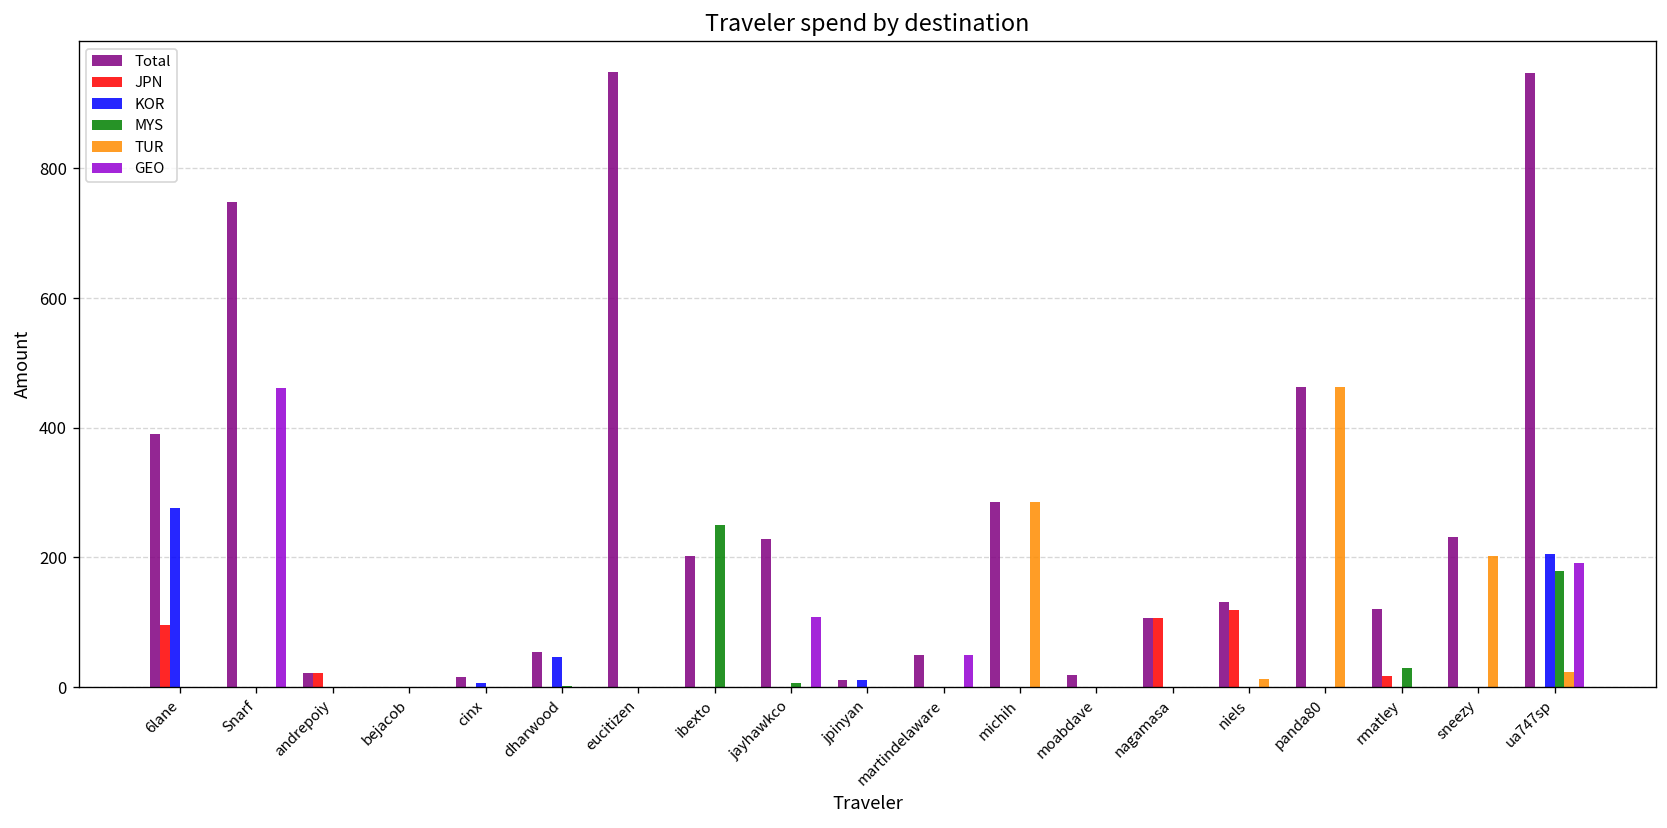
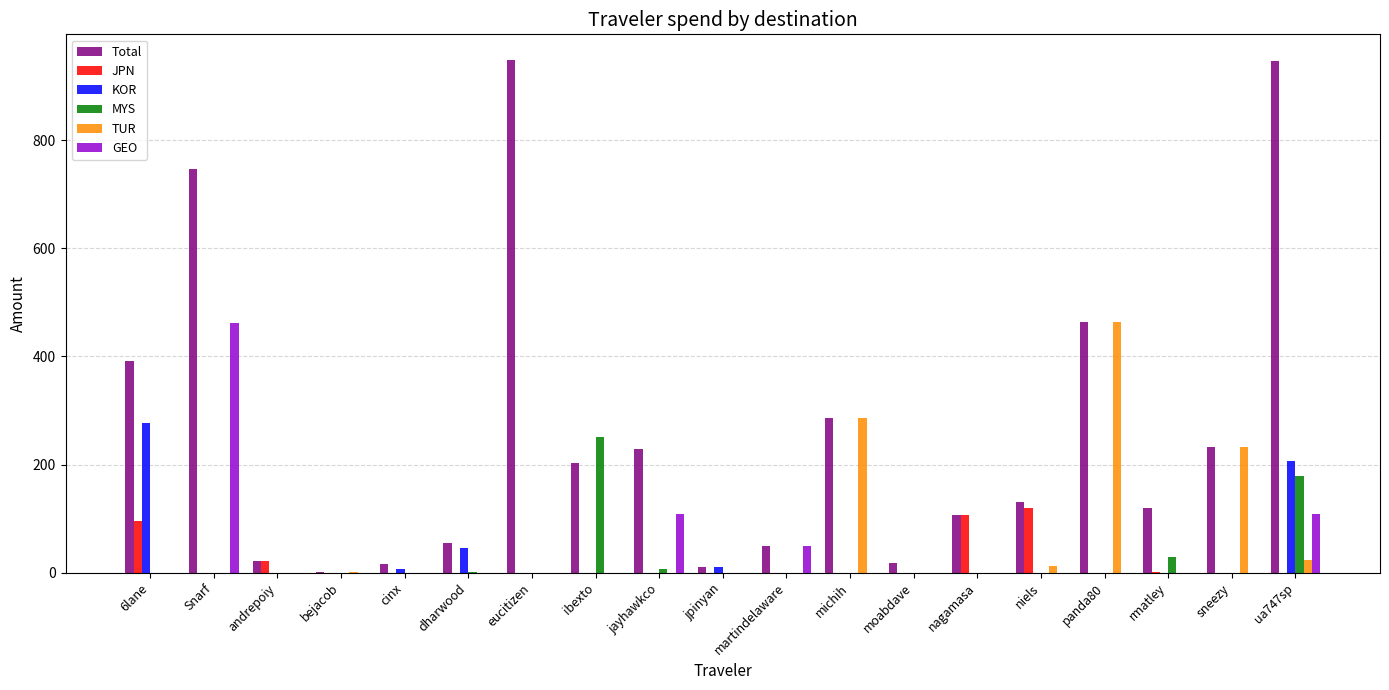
  {
    "Total": {
      "6lane": 390,
      "Snarf": 750,
      "andrepoiy": 20,
      "cinx": 20,
      "dharwood": 50,
      "eucitizen": 950,
      "ibexto": 200,
      "jayhawkco": 230,
      "jpinyan": 10,
      "martindelaware": 50,
      "michih": 290,
      "moabdave": 20,
      "nagamasa": 110,
      "niels": 130,
      "panda80": 460,
      "rmatley": 120,
      "sneezy": 230,
      "ua747sp": 950
    },
    "JPN": {
      "6lane": 100,
      "Snarf": 0,
      "andrepoiy": 20,
      "bejacob": 0,
      "cinx": 0,
      "dharwood": 0,
      "eucitizen": 0,
      "ibexto": 0,
      "jayhawkco": 0,
      "jpinyan": 0,
      "martindelaware": 0,
      "michih": 0,
      "moabdave": 0,
      "nagamasa": 110,
      "niels": 120,
      "panda80": 0,
-     "rmatley": 20,
+     "rmatley": 0,
      "sneezy": 0,
      "ua747sp": 0
    },
    "KOR": {
      "6lane": 280,
      "Snarf": 0,
      "andrepoiy": 0,
      "bejacob": 0,
      "cinx": 10,
      "dharwood": 50,
      "eucitizen": 0,
      "ibexto": 0,
      "jayhawkco": 0,
      "jpinyan": 10,
      "martindelaware": 0,
      "michih": 0,
      "moabdave": 0,
      "nagamasa": 0,
      "niels": 0,
      "panda80": 0,
      "rmatley": 0,
      "sneezy": 0,
      "ua747sp": 210
    },
    "MYS": {
      "6lane": 0,
      "Snarf": 0,
      "andrepoiy": 0,
      "bejacob": 0,
      "cinx": 0,
      "eucitizen": 0,
      "ibexto": 250,
      "jayhawkco": 10,
      "jpinyan": 0,
      "martindelaware": 0,
      "michih": 0,
      "moabdave": 0,
      "nagamasa": 0,
      "niels": 0,
      "panda80": 0,
      "rmatley": 30,
      "sneezy": 0,
      "ua747sp": 180
    },
    "TUR": {
      "6lane": 0,
      "Snarf": 0,
      "andrepoiy": 0,
      "cinx": 0,
      "dharwood": 0,
      "eucitizen": 0,
      "ibexto": 0,
      "jayhawkco": 0,
      "jpinyan": 0,
      "martindelaware": 0,
      "michih": 290,
      "moabdave": 0,
      "nagamasa": 0,
      "niels": 10,
      "panda80": 460,
      "rmatley": 0,
-     "sneezy": 200,
+     "sneezy": 230,
      "ua747sp": 20
    },
    "GEO": {
      "6lane": 0,
      "Snarf": 460,
      "andrepoiy": 0,
      "bejacob": 0,
      "cinx": 0,
      "dharwood": 0,
      "eucitizen": 0,
      "ibexto": 0,
      "jayhawkco": 110,
      "jpinyan": 0,
      "martindelaware": 50,
      "michih": 0,
      "moabdave": 0,
      "nagamasa": 0,
      "niels": 0,
      "panda80": 0,
      "rmatley": 0,
      "sneezy": 0,
-     "ua747sp": 190
+     "ua747sp": 110
    }
  }
